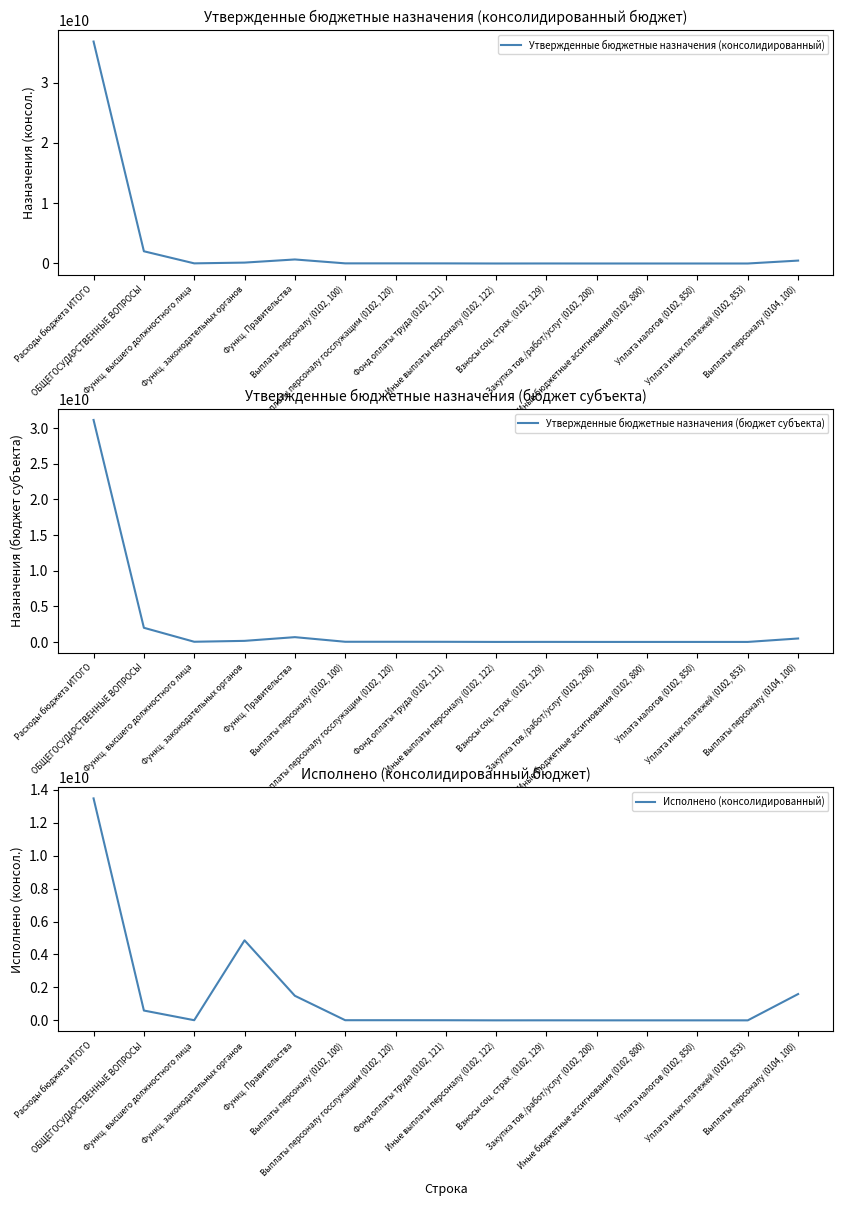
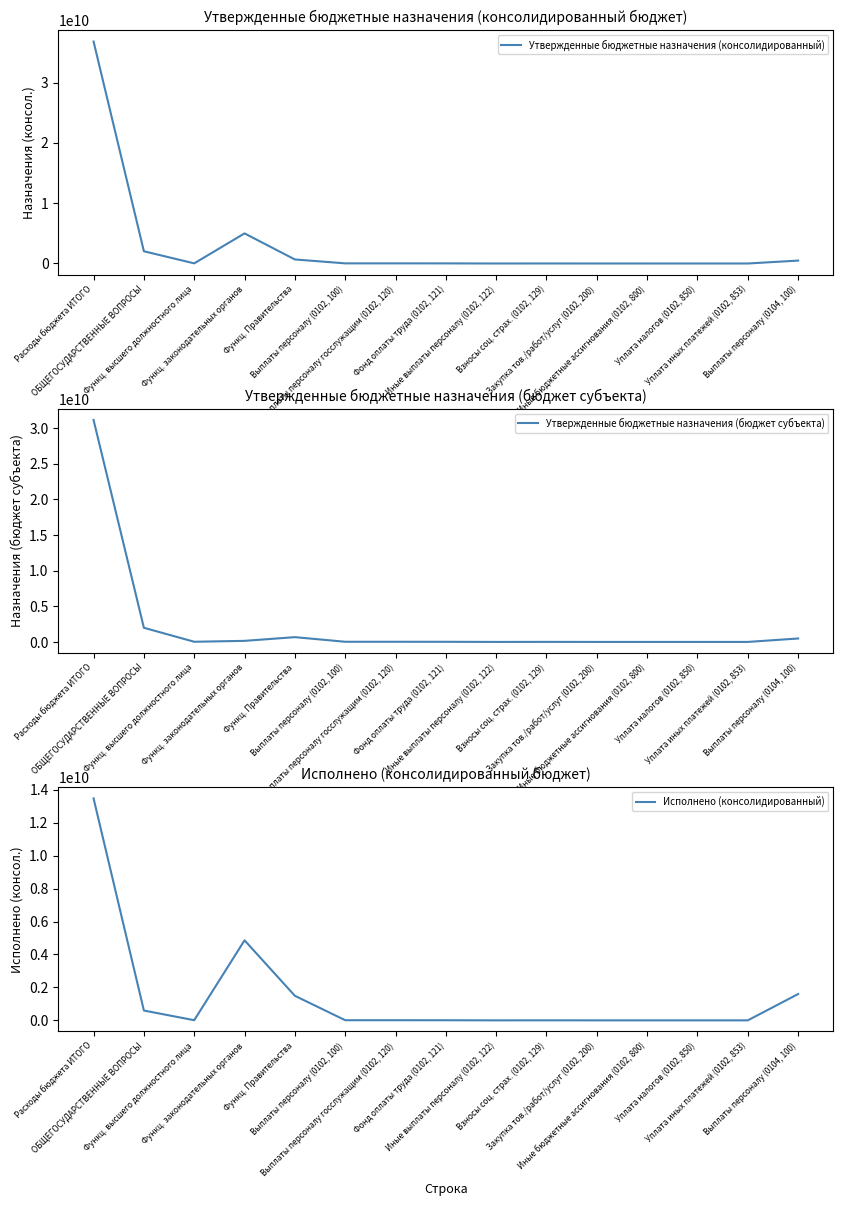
  {
    "Утвержденные бюджетные назначения (консолидированный бюджет)": {
      "Расходы бюджета ИТОГО": 37000000000,
      "ОБЩЕГОСУДАРСТВЕННЫЕ ВОПРОСЫ": 2000000000,
      "Функц. высшего должностного лица": 0,
-     "Функц. законодательных органов": 0,
+     "Функц. законодательных органов": 5000000000,
      "Функц. Правительства": 1000000000,
      "Выплаты персоналу (0102, 100)": 0,
      "Выплаты персоналу госслужащим (0102, 120)": 0,
      "Фонд оплаты труда (0102, 121)": 0,
      "Иные выплаты персоналу (0102, 122)": 0,
      "Взносы соц. страх. (0102, 129)": 0,
      "Закупка тов./работ/услуг (0102, 200)": 0,
      "Иные бюджетные ассигнования (0102, 800)": 0,
      "Уплата налогов (0102, 850)": 0,
      "Уплата иных платежей (0102, 853)": 0,
      "Выплаты персоналу (0104, 100)": 0
    },
    "Утвержденные бюджетные назначения (бюджет субъекта)": {
      "Расходы бюджета ИТОГО": 31000000000,
      "ОБЩЕГОСУДАРСТВЕННЫЕ ВОПРОСЫ": 2000000000,
      "Функц. высшего должностного лица": 0,
      "Функц. законодательных органов": 0,
      "Функц. Правительства": 1000000000,
      "Выплаты персоналу (0102, 100)": 0,
      "Выплаты персоналу госслужащим (0102, 120)": 0,
      "Фонд оплаты труда (0102, 121)": 0,
      "Иные выплаты персоналу (0102, 122)": 0,
      "Взносы соц. страх. (0102, 129)": 0,
      "Закупка тов./работ/услуг (0102, 200)": 0,
      "Иные бюджетные ассигнования (0102, 800)": 0,
      "Уплата налогов (0102, 850)": 0,
      "Уплата иных платежей (0102, 853)": 0,
      "Выплаты персоналу (0104, 100)": 0
    },
    "Исполнено (консолидированный бюджет)": {
      "Расходы бюджета ИТОГО": 13500000000,
      "ОБЩЕГОСУДАРСТВЕННЫЕ ВОПРОСЫ": 600000000,
      "Функц. высшего должностного лица": 0,
      "Функц. законодательных органов": 4900000000,
      "Функц. Правительства": 1500000000,
      "Выплаты персоналу (0102, 100)": 0,
      "Выплаты персоналу госслужащим (0102, 120)": 0,
      "Фонд оплаты труда (0102, 121)": 0,
      "Иные выплаты персоналу (0102, 122)": 0,
      "Взносы соц. страх. (0102, 129)": 0,
      "Закупка тов./работ/услуг (0102, 200)": 0,
      "Иные бюджетные ассигнования (0102, 800)": 0,
      "Уплата налогов (0102, 850)": 0,
      "Уплата иных платежей (0102, 853)": 0,
      "Выплаты персоналу (0104, 100)": 1600000000
    }
  }
